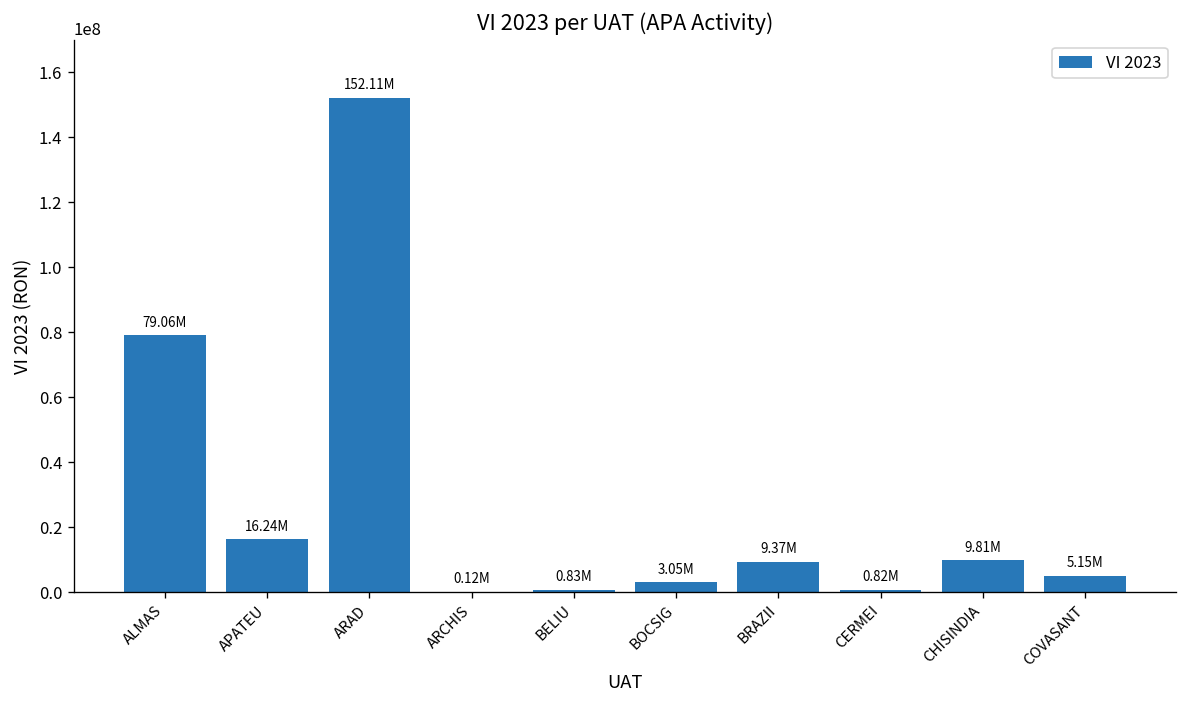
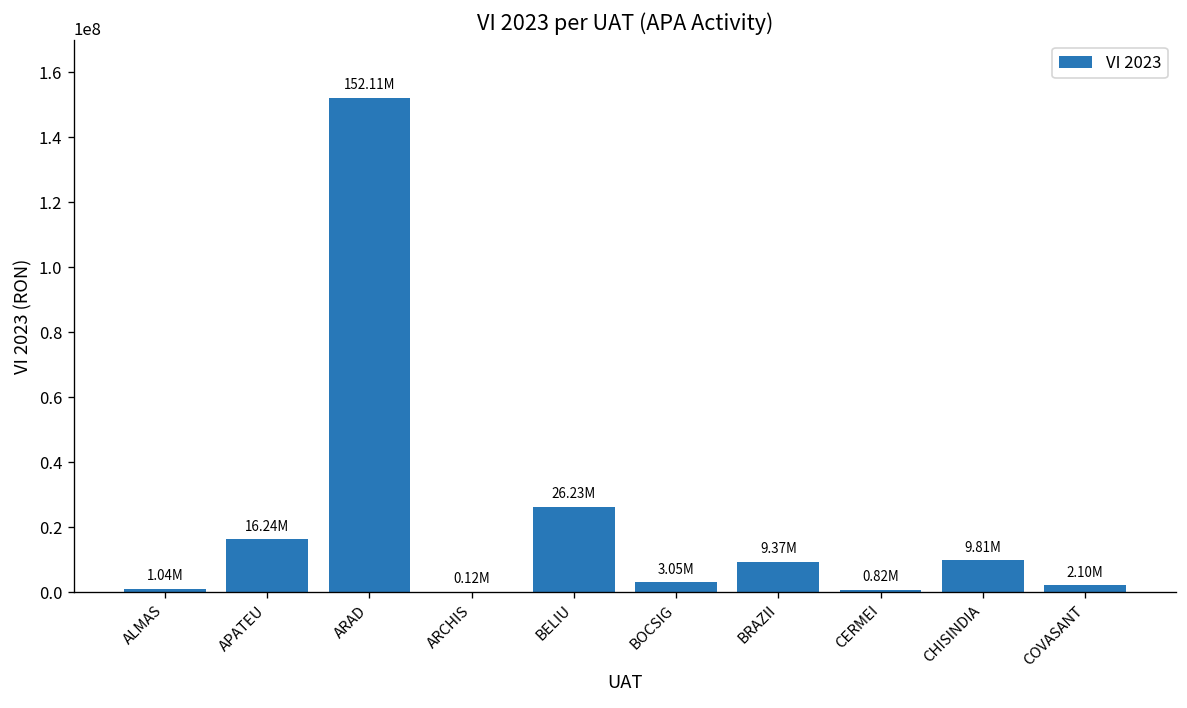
  {
-   "ALMAS": "79.06M",
+   "ALMAS": "1.04M",
    "APATEU": "16.24M",
    "ARAD": "152.11M",
    "ARCHIS": "0.12M",
-   "BELIU": "0.83M",
+   "BELIU": "26.23M",
    "BOCSIG": "3.05M",
    "BRAZII": "9.37M",
    "CERMEI": "0.82M",
    "CHISINDIA": "9.81M",
-   "COVASANT": "5.15M"
+   "COVASANT": "2.10M"
  }
